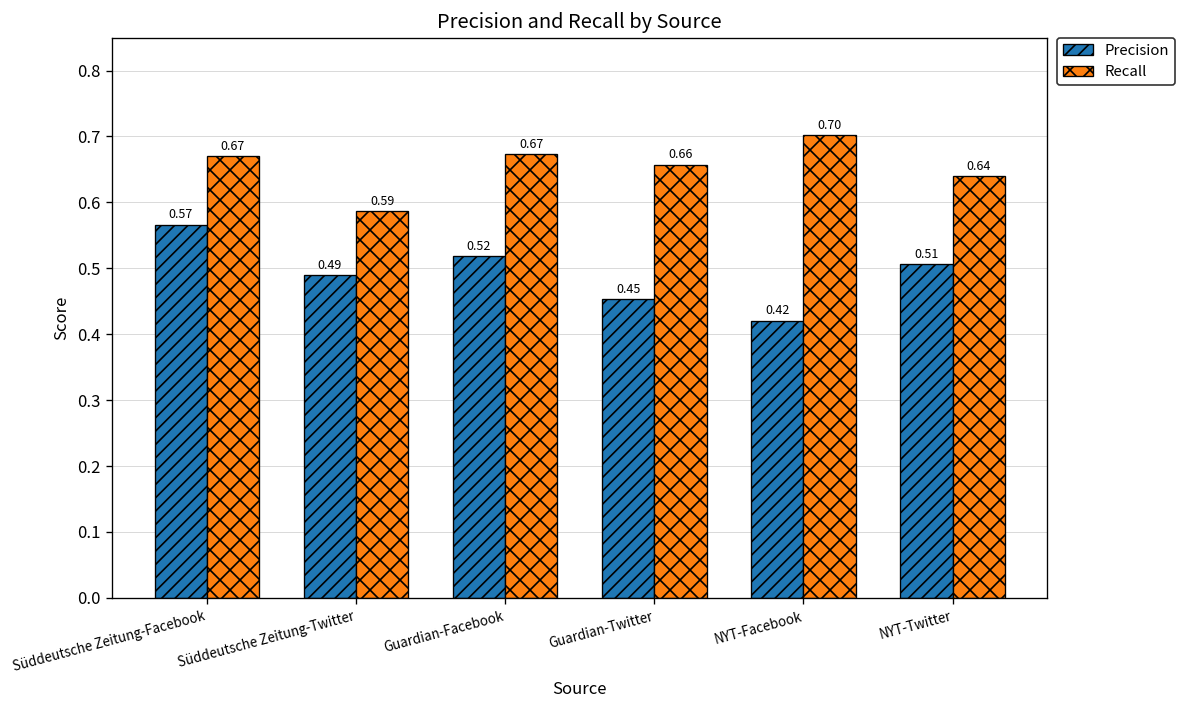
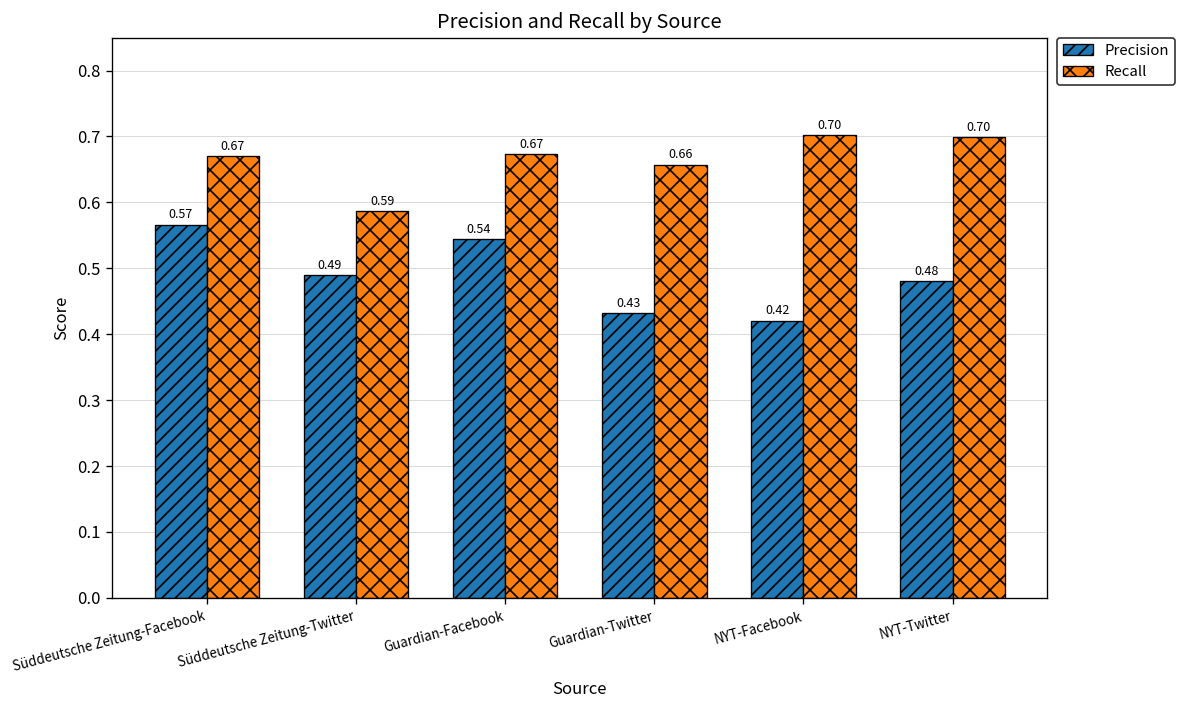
  {
    "Precision": {
      "Süddeutsche Zeitung-Facebook": 0.57,
      "Süddeutsche Zeitung-Twitter": 0.49,
-     "Guardian-Facebook": 0.52,
-     "Guardian-Twitter": 0.45,
+     "Guardian-Facebook": 0.54,
+     "Guardian-Twitter": 0.43,
      "NYT-Facebook": 0.42,
-     "NYT-Twitter": 0.51
+     "NYT-Twitter": 0.48
    },
    "Recall": {
      "Süddeutsche Zeitung-Facebook": 0.67,
      "Süddeutsche Zeitung-Twitter": 0.59,
      "Guardian-Facebook": 0.67,
      "Guardian-Twitter": 0.66,
      "NYT-Facebook": 0.70,
-     "NYT-Twitter": 0.64
+     "NYT-Twitter": 0.70
    }
  }
